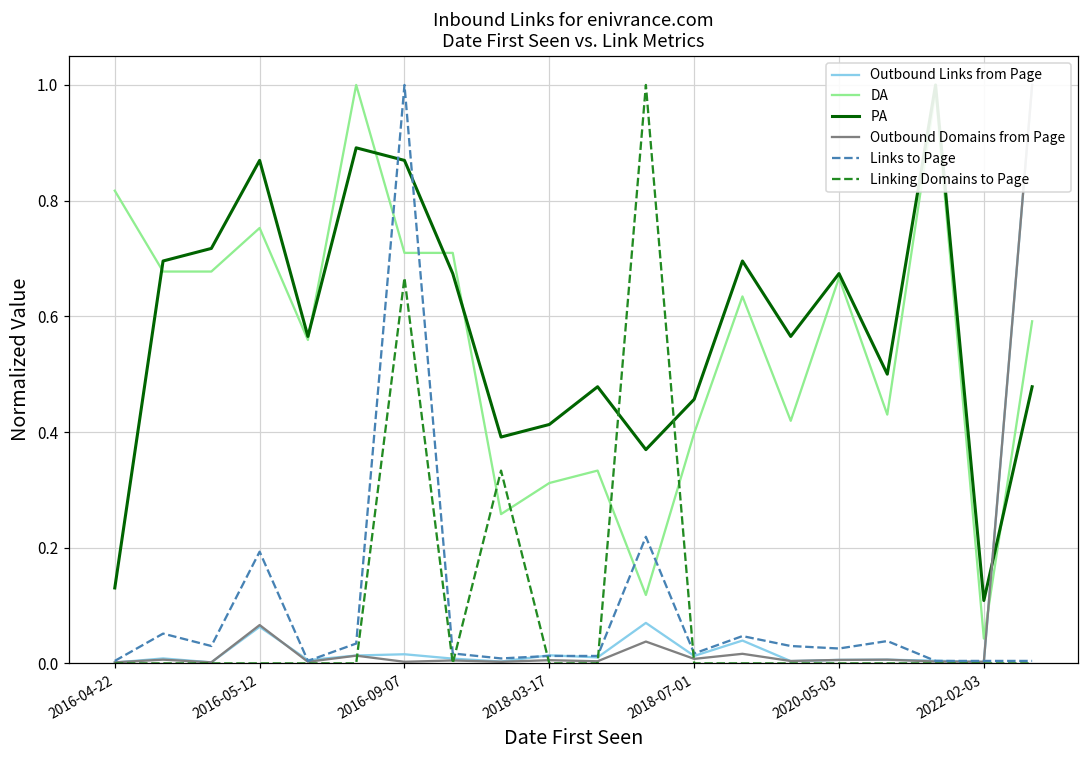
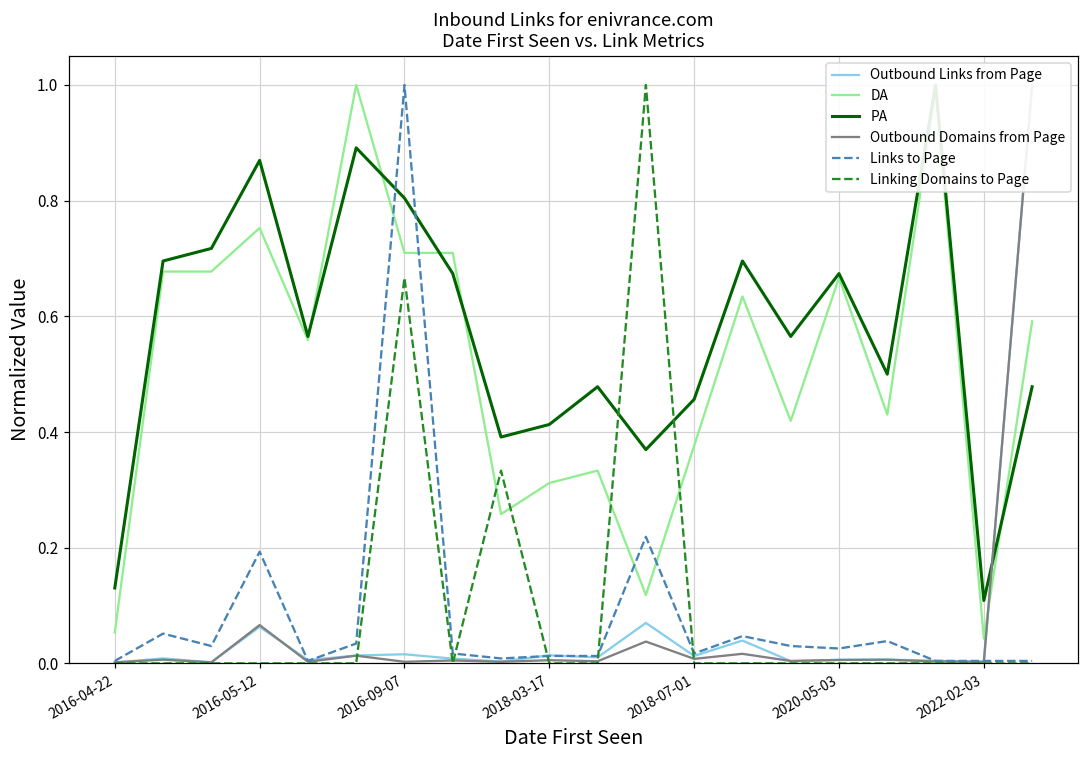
  {
    "Outbound Links from Page": {
      "2016-09-07": 0.02
    },
    "DA": {
-     "2016-04-22": 0.82,
+     "2016-04-22": 0.05,
      "2016-05-12": 0.75,
      "2016-09-07": 0.71,
      "2018-03-17": 0.31,
-     "2018-07-01": 0.40,
+     "2018-07-01": 0.38,
      "2020-05-03": 0.67,
      "2022-02-03": 0.04
    },
    "PA": {
      "2016-04-22": 0.13,
      "2016-05-12": 0.87,
-     "2016-09-07": 0.87,
+     "2016-09-07": 0.80,
      "2018-03-17": 0.41,
      "2018-07-01": 0.46,
      "2020-05-03": 0.67,
      "2022-02-03": 0.11
    },
    "Outbound Domains from Page": {
      "2016-09-07": 0.00,
      "2018-03-17": 0.01,
      "2018-07-01": 0.01
    },
    "Links to Page": {
      "2016-05-12": 0.19,
      "2016-09-07": 1.00,
      "2020-05-03": 0.03
    },
    "Linking Domains to Page": {
      "2016-05-12": 0.00,
      "2016-09-07": 0.67,
      "2018-03-17": 0.00,
      "2018-07-01": 0.00,
      "2020-05-03": 0.00
    }
  }
